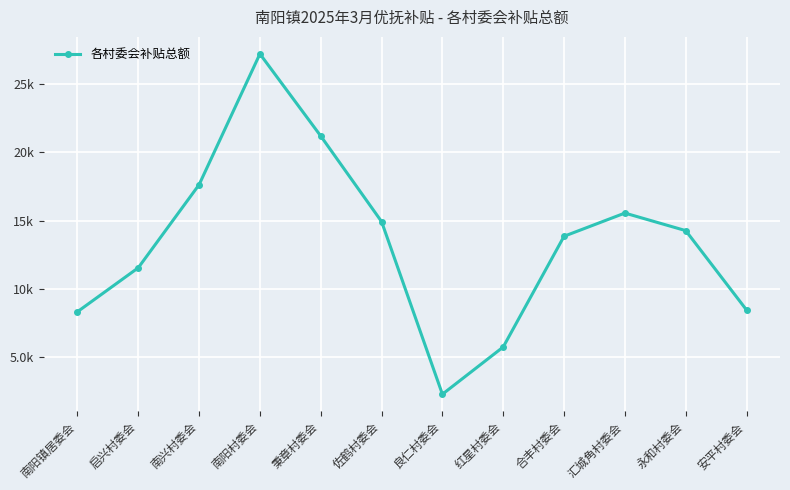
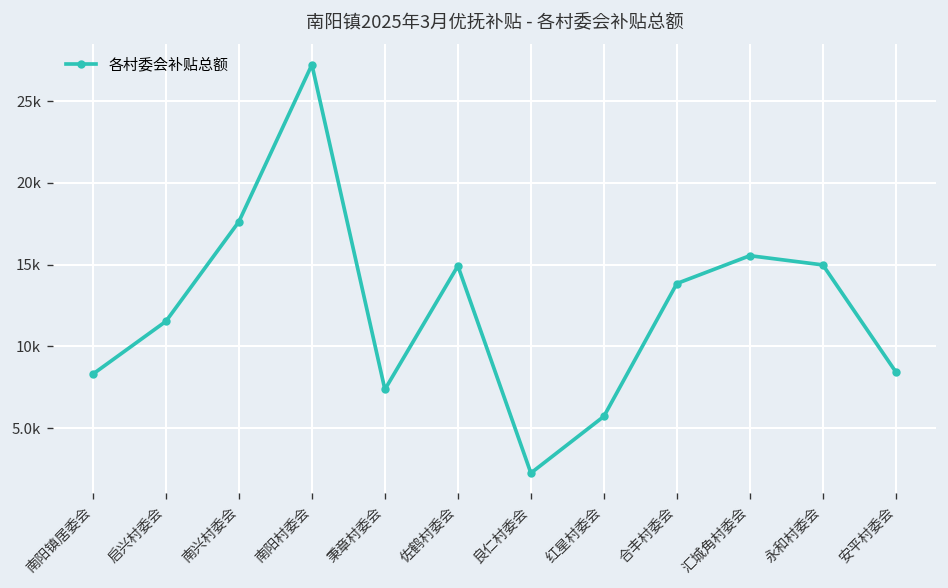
  {
    "南阳镇居委会": 8300,
    "启兴村委会": 11500,
    "南兴村委会": 17600,
    "南阳村委会": 27200,
-   "秉章村委会": 21200,
+   "秉章村委会": 7400,
    "佐鹤村委会": 14900,
    "良仁村委会": 2300,
    "红星村委会": 5700,
    "合丰村委会": 13800,
    "汇城角村委会": 15500,
-   "永和村委会": 14300,
+   "永和村委会": 15000,
    "安平村委会": 8400
  }
